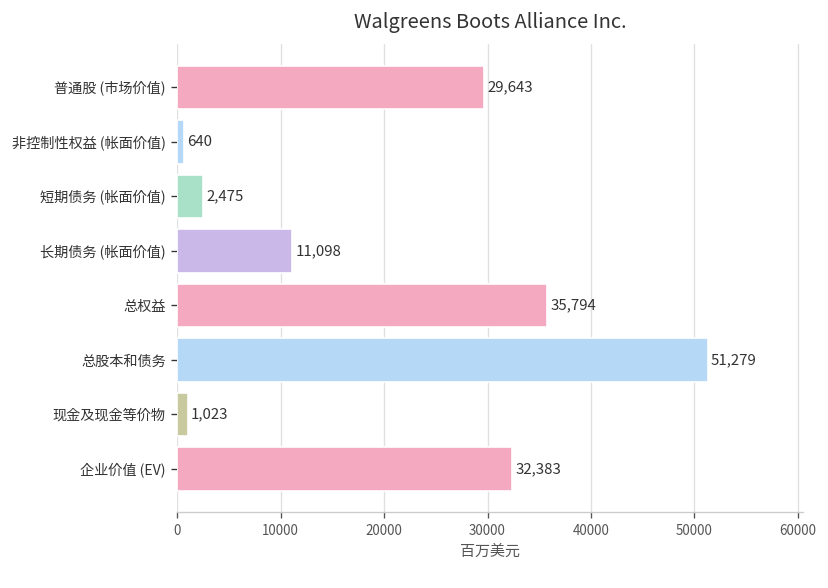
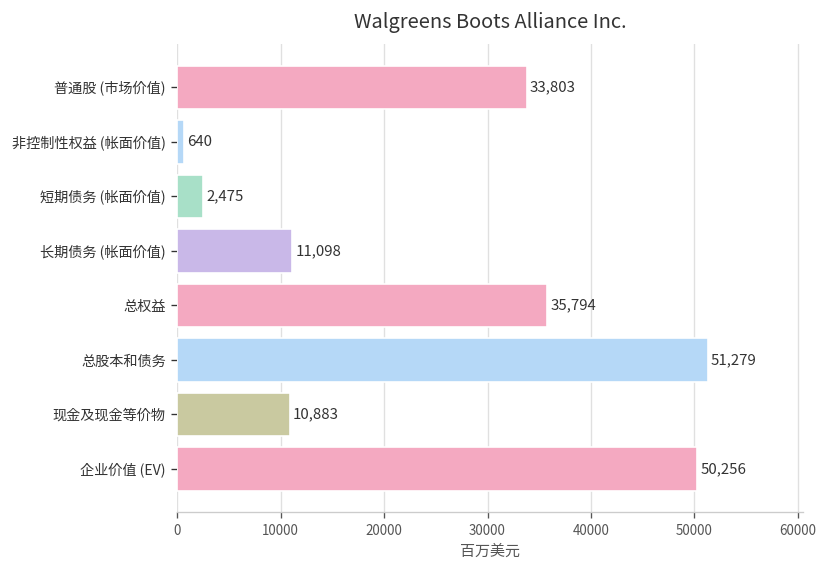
  {
-   "普通股 (市场价值)": "29,643",
+   "普通股 (市场价值)": "33,803",
    "非控制性权益 (帐面价值)": "640",
    "短期债务 (帐面价值)": "2,475",
    "长期债务 (帐面价值)": "11,098",
    "总权益": "35,794",
    "总股本和债务": "51,279",
-   "现金及现金等价物": "1,023",
-   "企业价值 (EV)": "32,383"
+   "现金及现金等价物": "10,883",
+   "企业价值 (EV)": "50,256"
  }
